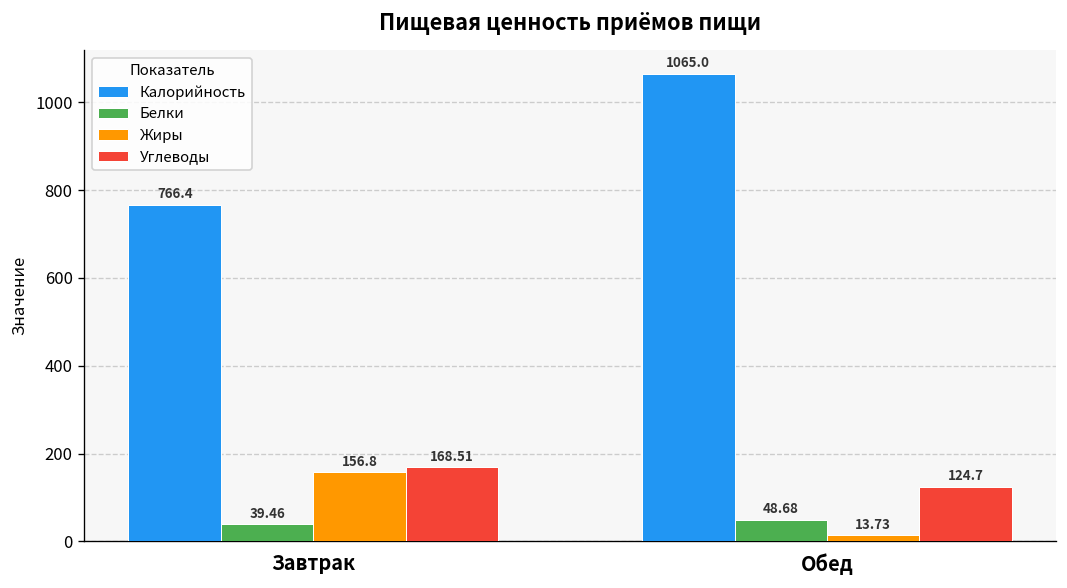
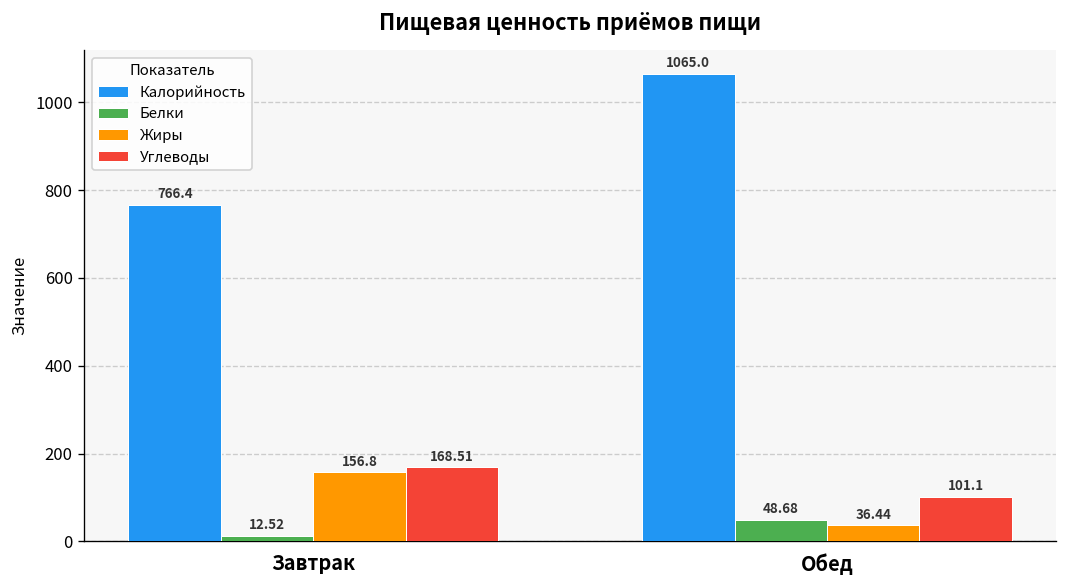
  {
    "Калорийность": {
      "Завтрак": 766.4,
      "Обед": 1065.0
    },
    "Белки": {
-     "Завтрак": 39.46,
+     "Завтрак": 12.52,
      "Обед": 48.68
    },
    "Жиры": {
      "Завтрак": 156.8,
-     "Обед": 13.73
+     "Обед": 36.44
    },
    "Углеводы": {
      "Завтрак": 168.51,
-     "Обед": 124.7
+     "Обед": 101.1
    }
  }
